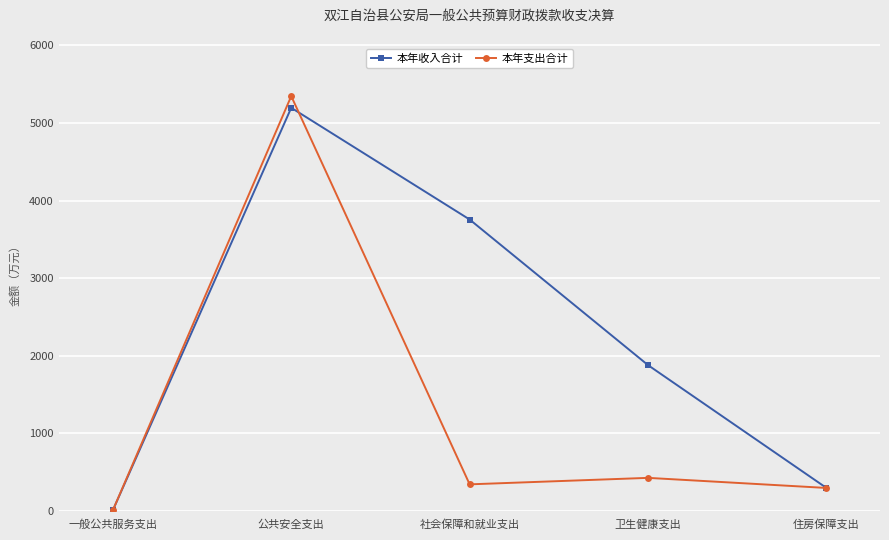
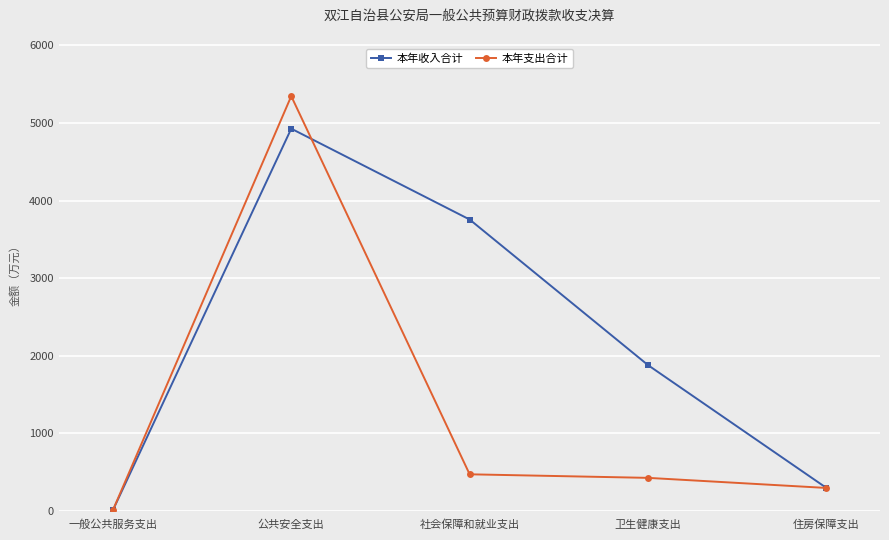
  {
    "本年收入合计": {
-     "公共安全支出": 5200,
+     "公共安全支出": 4900,
      "社会保障和就业支出": 3800,
      "卫生健康支出": 1900
    },
    "本年支出合计": {
      "公共安全支出": 5300,
-     "社会保障和就业支出": 300,
+     "社会保障和就业支出": 500,
      "卫生健康支出": 400
    }
  }
